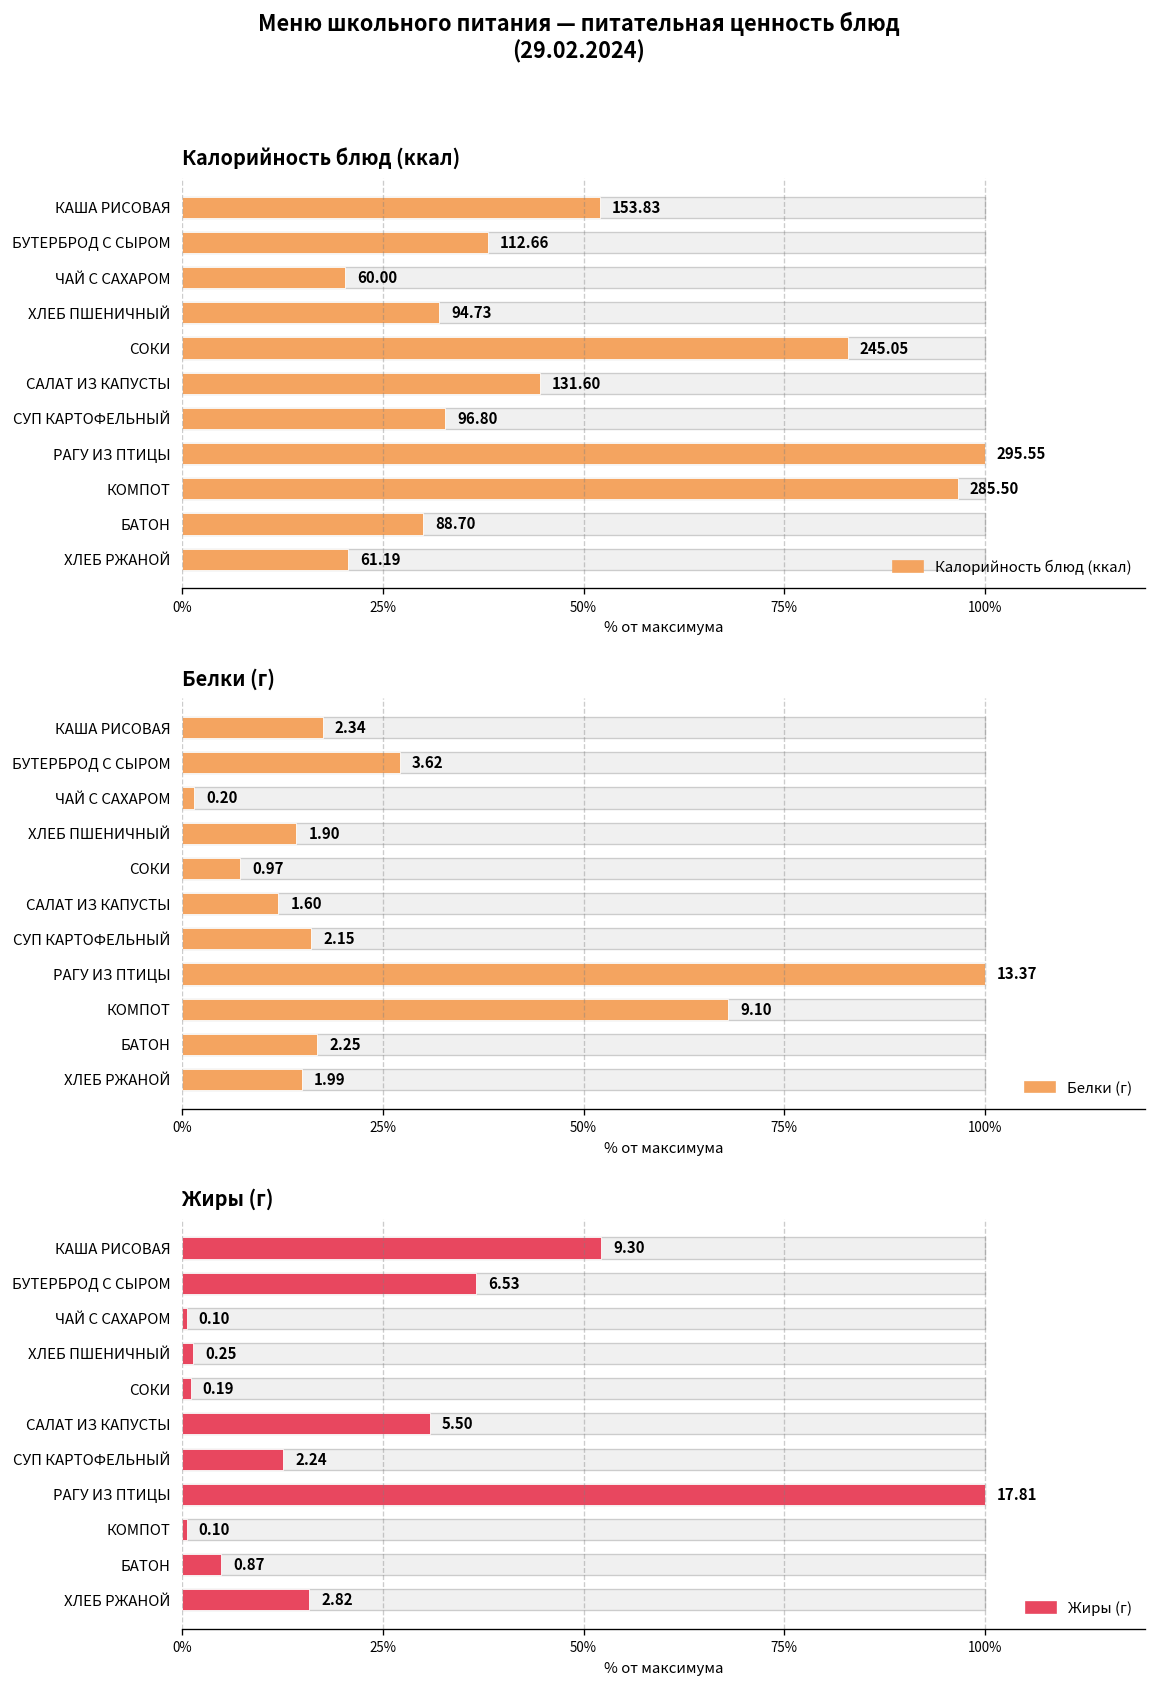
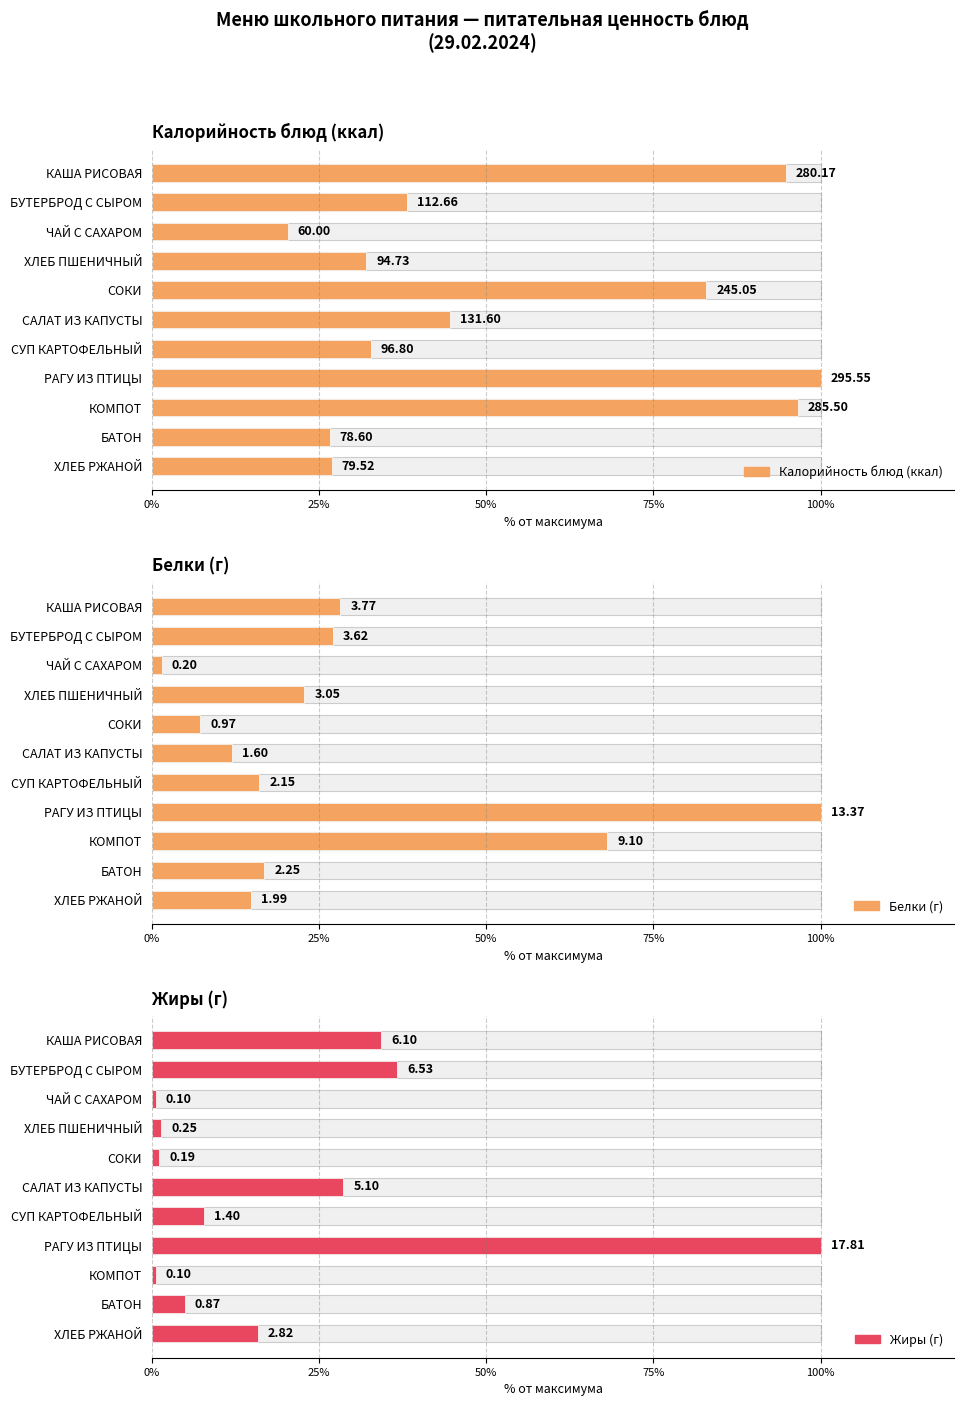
  {
    "Калорийность блюд (ккал)": {
      "Калорийность блюд (ккал)": {
-       "КАША РИСОВАЯ": 153.83,
-       "БАТОН": 88.70,
-       "ХЛЕБ РЖАНОЙ": 61.19
+       "КАША РИСОВАЯ": 280.17,
+       "БАТОН": 78.60,
+       "ХЛЕБ РЖАНОЙ": 79.52
      }
    },
    "Белки (г)": {
      "Белки (г)": {
-       "КАША РИСОВАЯ": 2.34,
-       "ХЛЕБ ПШЕНИЧНЫЙ": 1.90
+       "КАША РИСОВАЯ": 3.77,
+       "ХЛЕБ ПШЕНИЧНЫЙ": 3.05
      }
    },
    "Жиры (г)": {
      "Жиры (г)": {
-       "КАША РИСОВАЯ": 9.30,
-       "САЛАТ ИЗ КАПУСТЫ": 5.50,
-       "СУП КАРТОФЕЛЬНЫЙ": 2.24
+       "КАША РИСОВАЯ": 6.10,
+       "САЛАТ ИЗ КАПУСТЫ": 5.10,
+       "СУП КАРТОФЕЛЬНЫЙ": 1.40
      }
    }
  }
